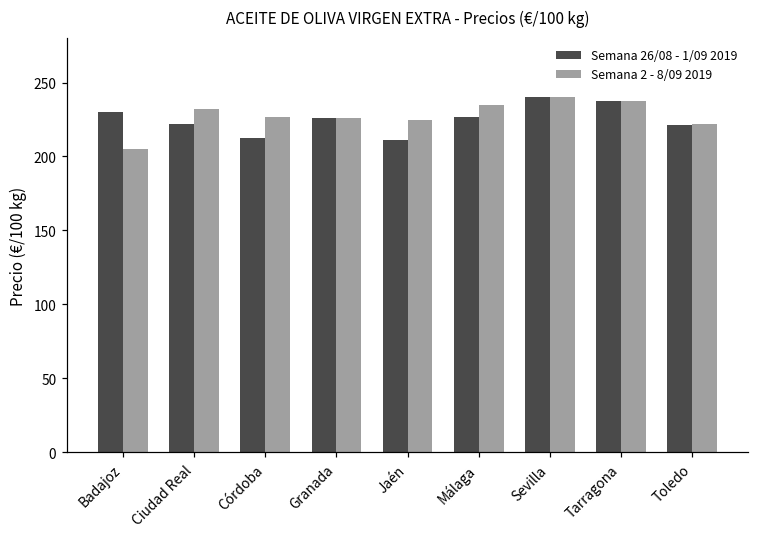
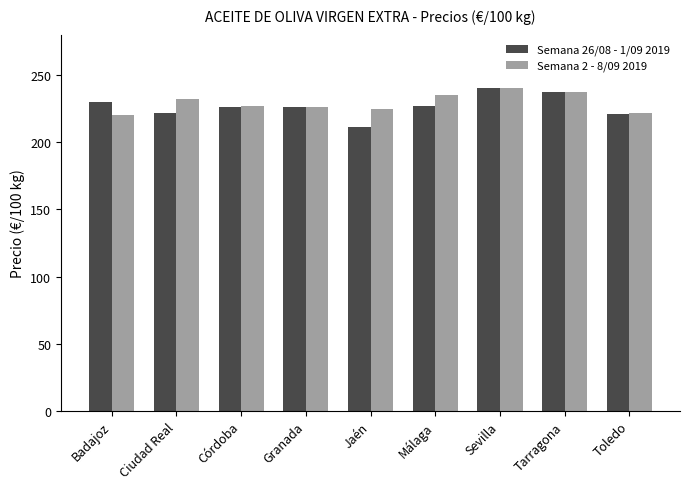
  {
    "Semana 26/08 - 1/09 2019": {
      "Badajoz": 230,
      "Ciudad Real": 222,
-     "Córdoba": 212,
+     "Córdoba": 227,
      "Granada": 226,
      "Jaén": 211,
      "Málaga": 227,
      "Sevilla": 241,
      "Tarragona": 238,
      "Toledo": 221
    },
    "Semana 2 - 8/09 2019": {
-     "Badajoz": 205,
+     "Badajoz": 220,
      "Ciudad Real": 232,
      "Córdoba": 227,
      "Granada": 226,
      "Jaén": 224,
      "Málaga": 235,
      "Sevilla": 241,
      "Tarragona": 238,
      "Toledo": 222
    }
  }
